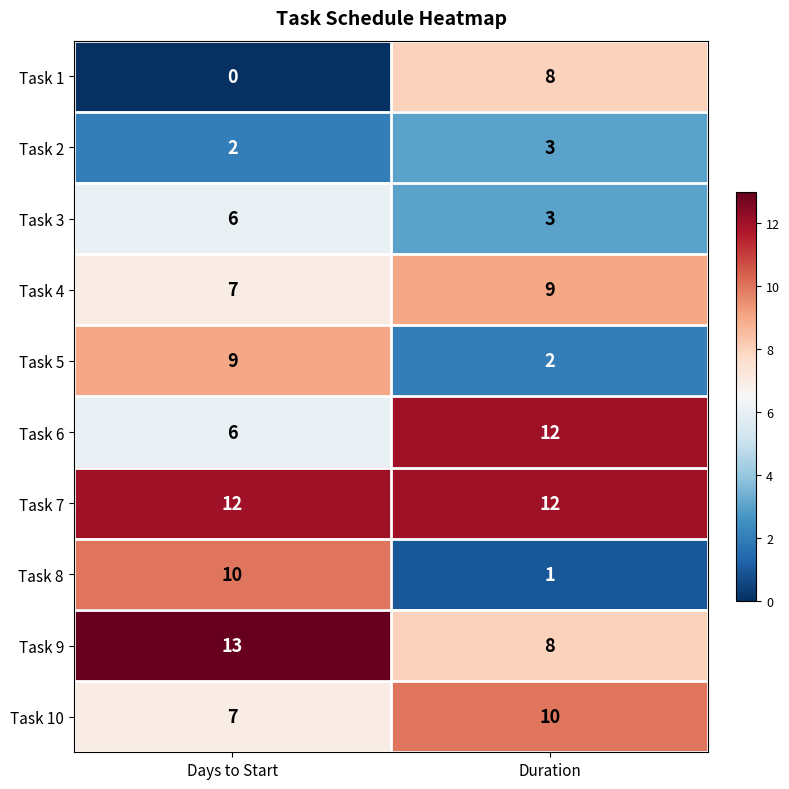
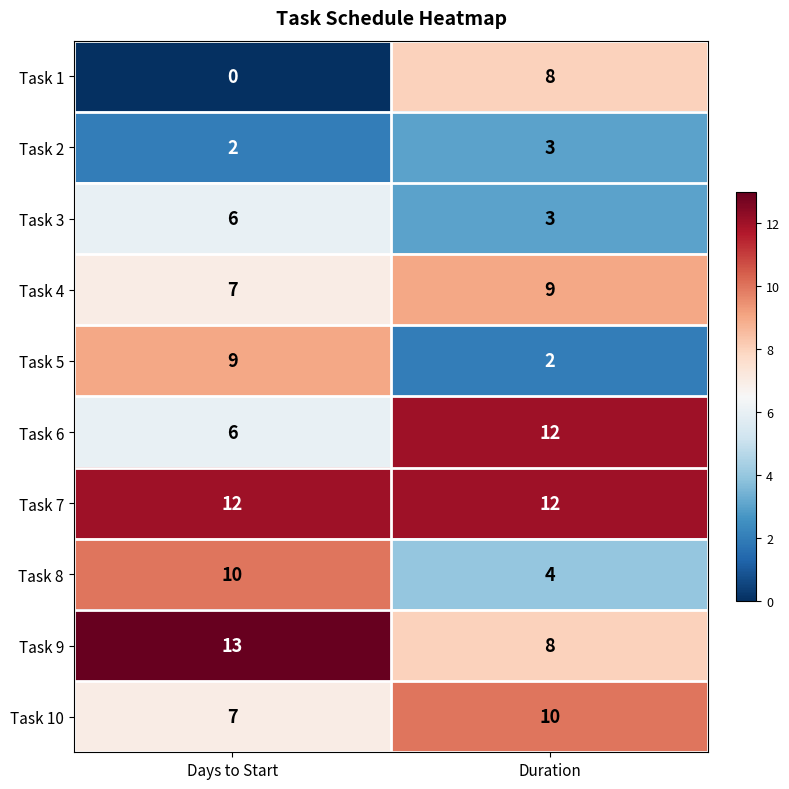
  {
    "Task 1": {
      "Days to Start": 0,
      "Duration": 8
    },
    "Task 2": {
      "Days to Start": 2,
      "Duration": 3
    },
    "Task 3": {
      "Days to Start": 6,
      "Duration": 3
    },
    "Task 4": {
      "Days to Start": 7,
      "Duration": 9
    },
    "Task 5": {
      "Days to Start": 9,
      "Duration": 2
    },
    "Task 6": {
      "Days to Start": 6,
      "Duration": 12
    },
    "Task 7": {
      "Days to Start": 12,
      "Duration": 12
    },
    "Task 8": {
      "Days to Start": 10,
-     "Duration": 1
+     "Duration": 4
    },
    "Task 9": {
      "Days to Start": 13,
      "Duration": 8
    },
    "Task 10": {
      "Days to Start": 7,
      "Duration": 10
    }
  }
